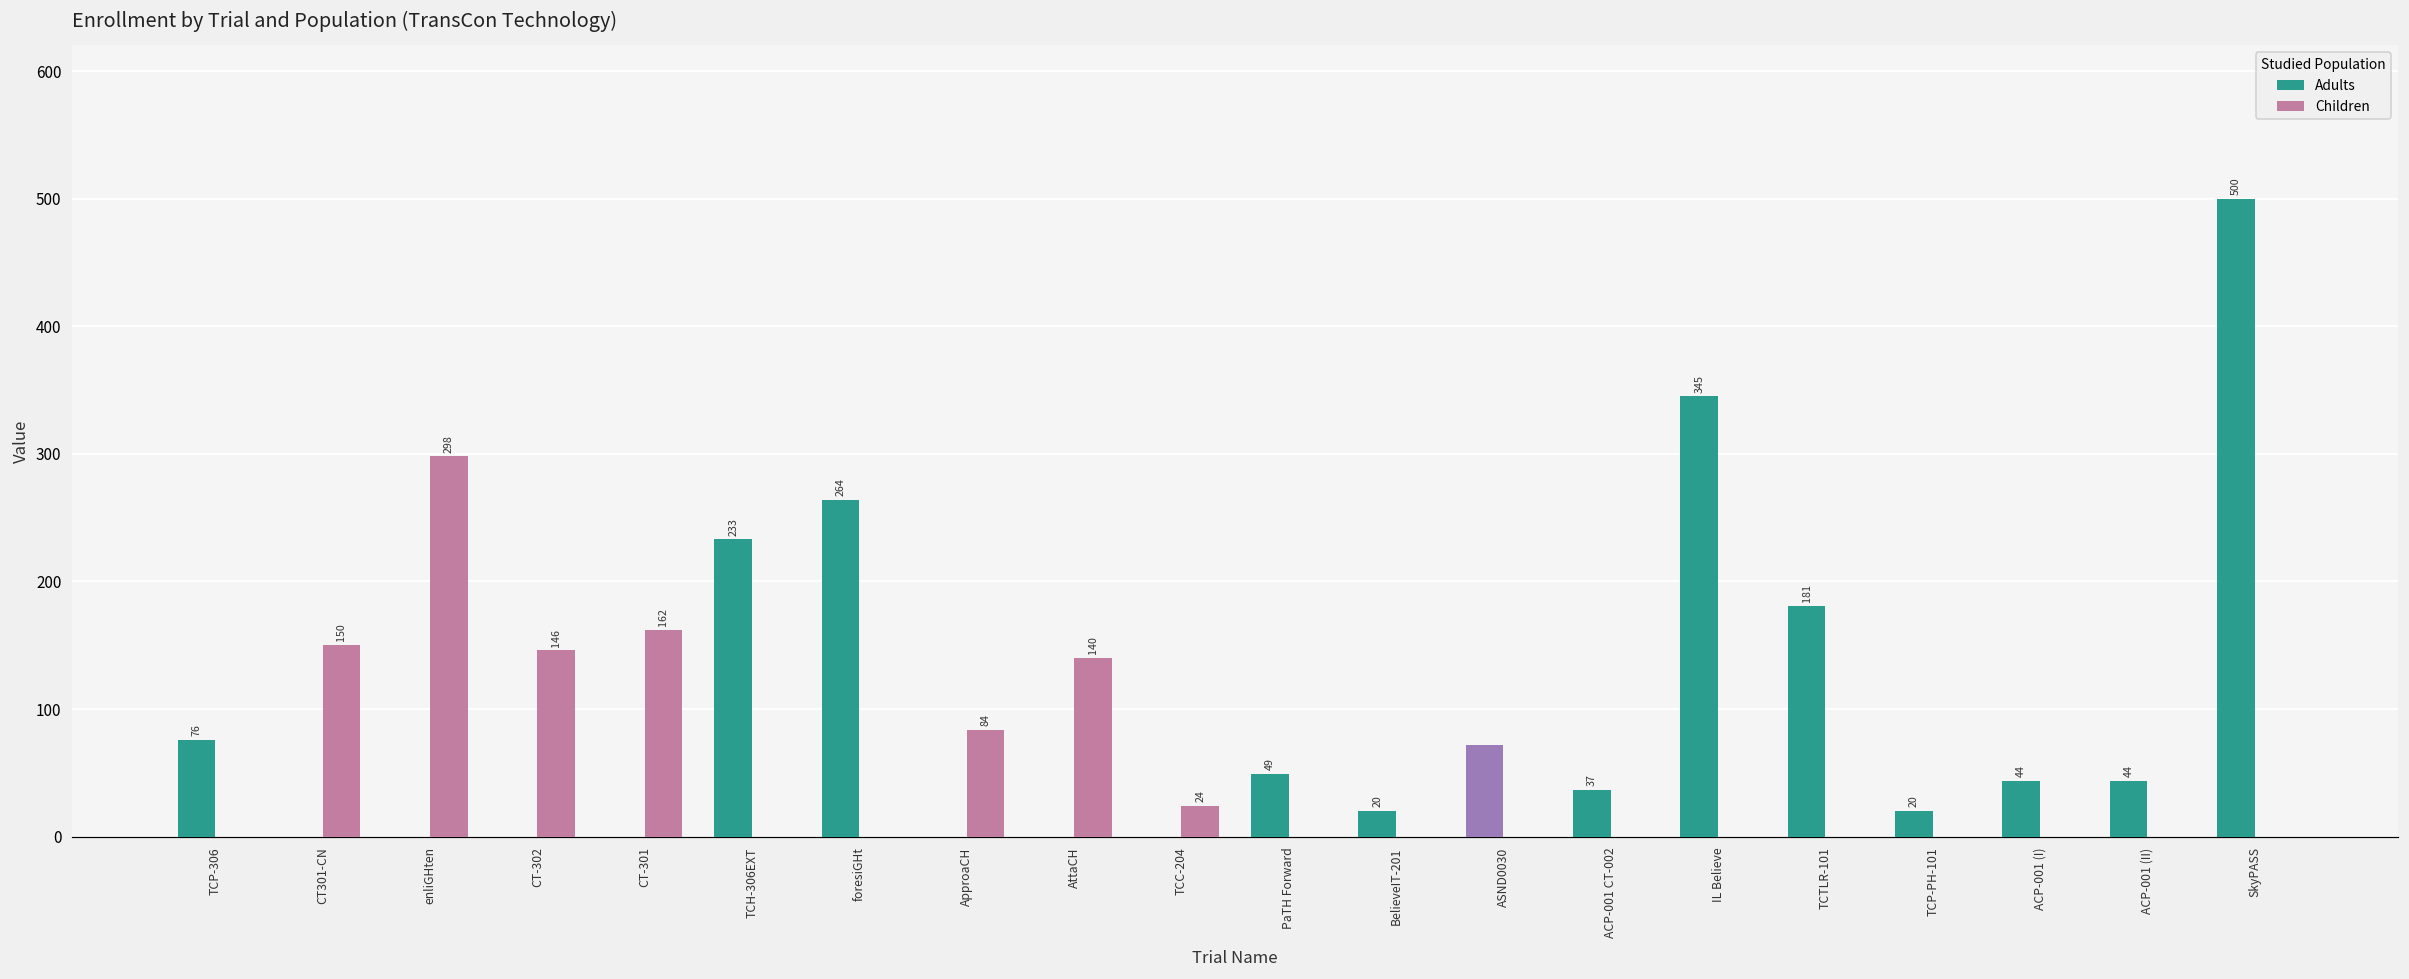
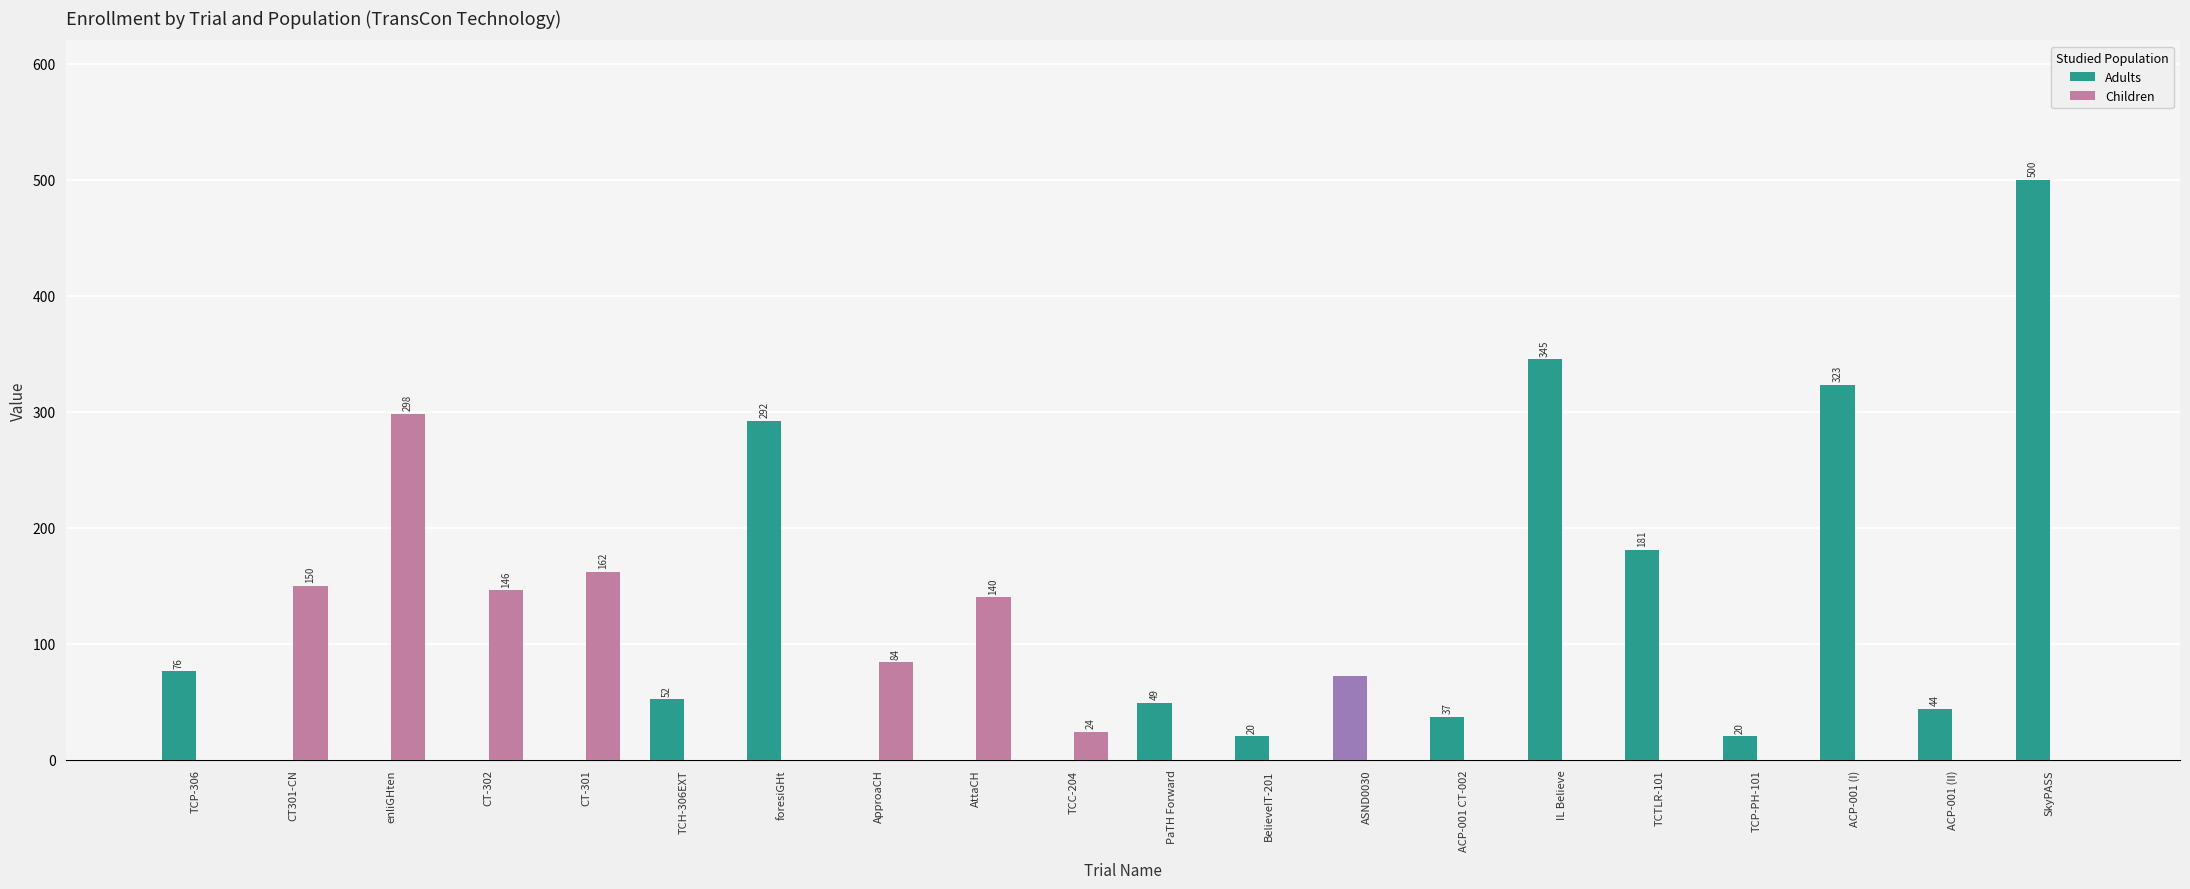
  {
    "Adults": {
      "TCP-306": 76,
-     "TCH-306EXT": 233,
-     "foresiGHt": 264,
+     "TCH-306EXT": 52,
+     "foresiGHt": 292,
      "PaTH Forward": 49,
      "BelieveIT-201": 20,
      "ACP-001 CT-002": 37,
      "IL Believe": 345,
      "TCTLR-101": 181,
      "TCP-PH-101": 20,
-     "ACP-001 (I)": 44,
+     "ACP-001 (I)": 323,
      "ACP-001 (II)": 44,
      "SkyPASS": 500
    }
  }
